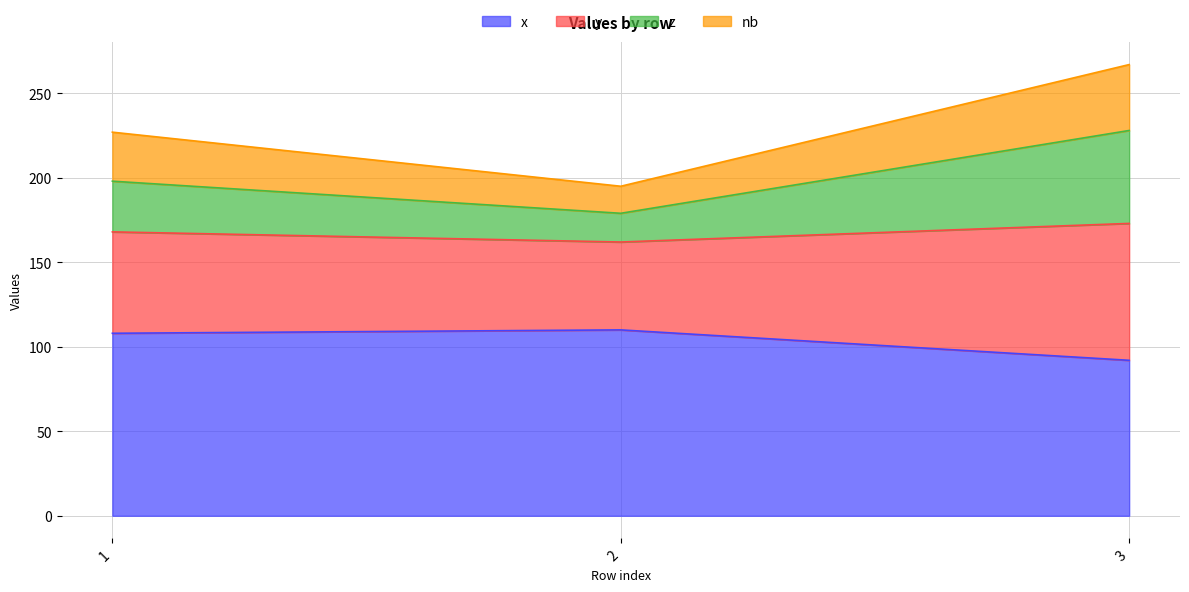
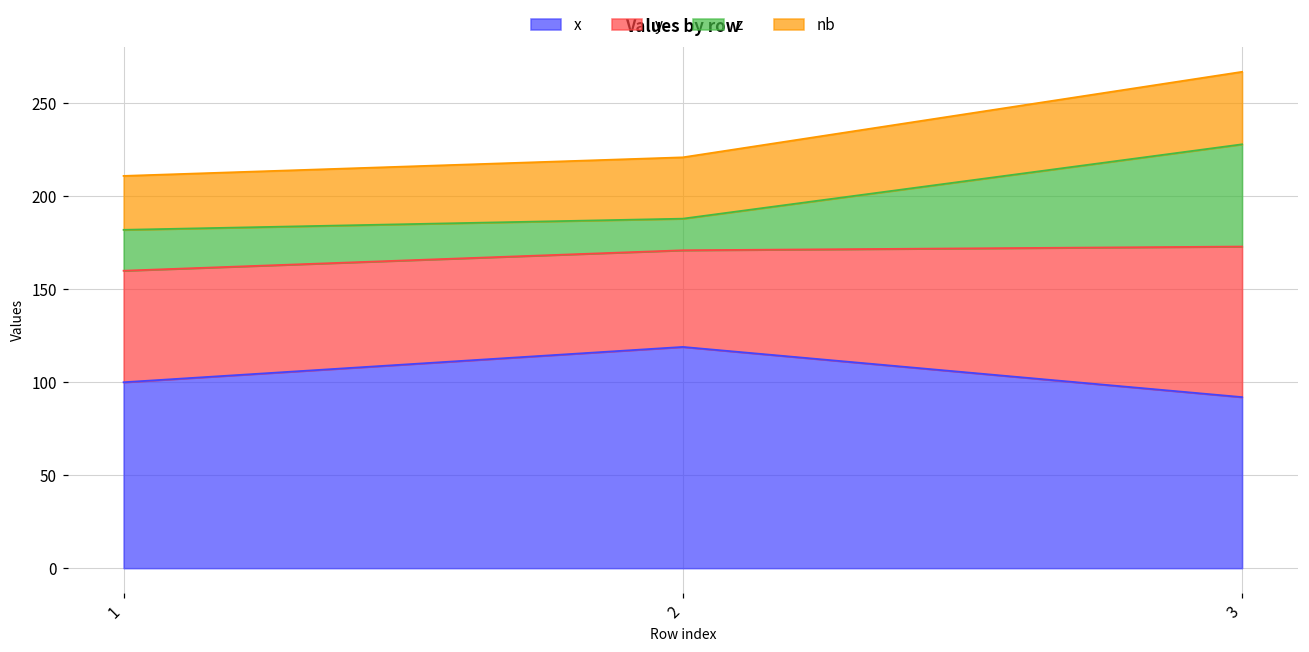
  {
    "x": {
-     "1": 108,
-     "2": 110,
+     "1": 100,
+     "2": 119,
      "3": 92
    },
    "y": {
      "1": 60,
      "2": 52,
      "3": 81
    },
    "z": {
-     "1": 30,
+     "1": 22,
      "2": 17,
      "3": 55
    },
    "nb": {
      "1": 29,
-     "2": 16,
+     "2": 33,
      "3": 39
    }
  }
